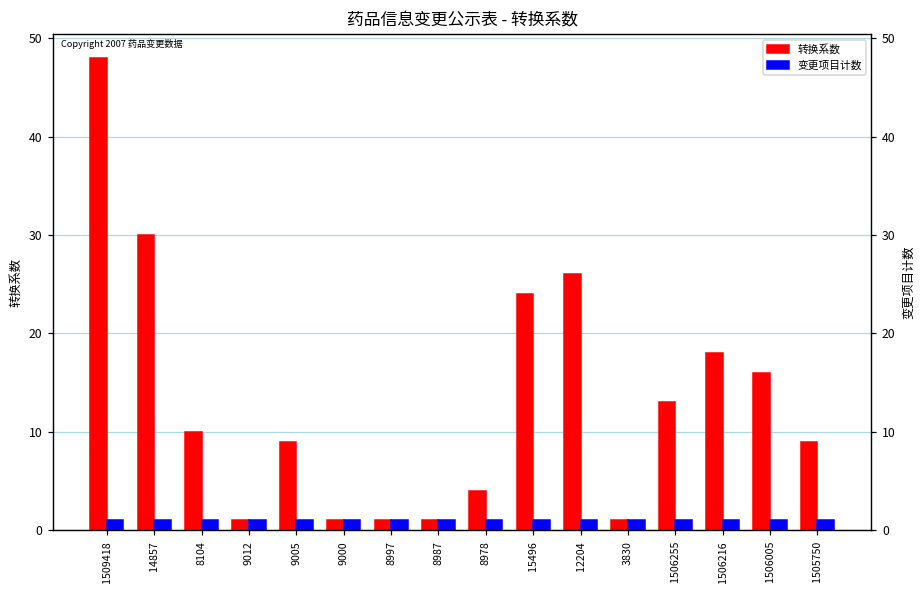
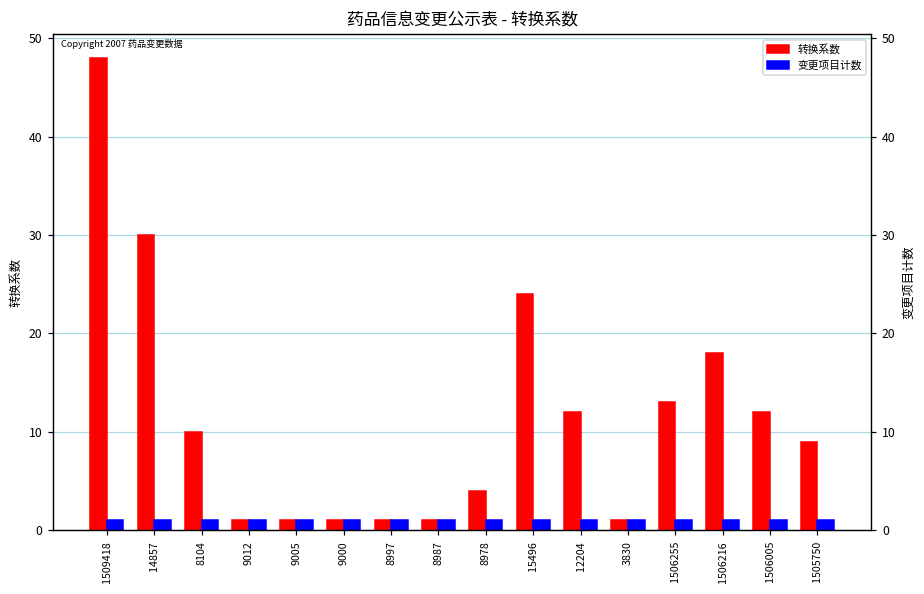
  {
    "转换系数": {
      "14857": 30,
      "8104": 10,
      "9012": 1,
-     "9005": 9,
+     "9005": 1,
      "9000": 1,
      "8997": 1,
      "8987": 1,
      "8978": 4,
      "15496": 24,
-     "12204": 26,
+     "12204": 12,
      "3830": 1,
      "1506255": 13,
      "1506216": 18,
-     "1506005": 16,
+     "1506005": 12,
      "1505750": 9
    },
    "变更项目计数": {
      "1509418": 1,
      "14857": 1,
      "8104": 1,
      "9012": 1,
      "9005": 1,
      "9000": 1,
      "8997": 1,
      "8987": 1,
      "8978": 1,
      "15496": 1,
      "12204": 1,
      "3830": 1,
      "1506255": 1,
      "1506216": 1,
      "1506005": 1,
      "1505750": 1
    }
  }
